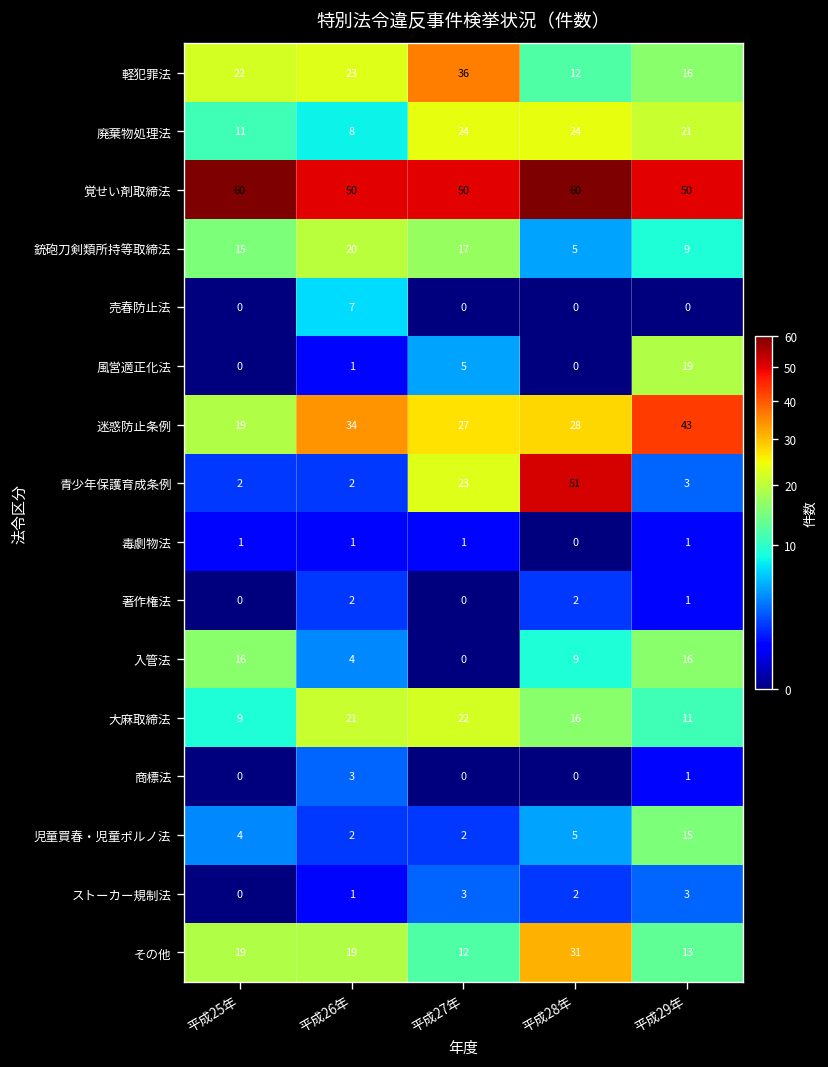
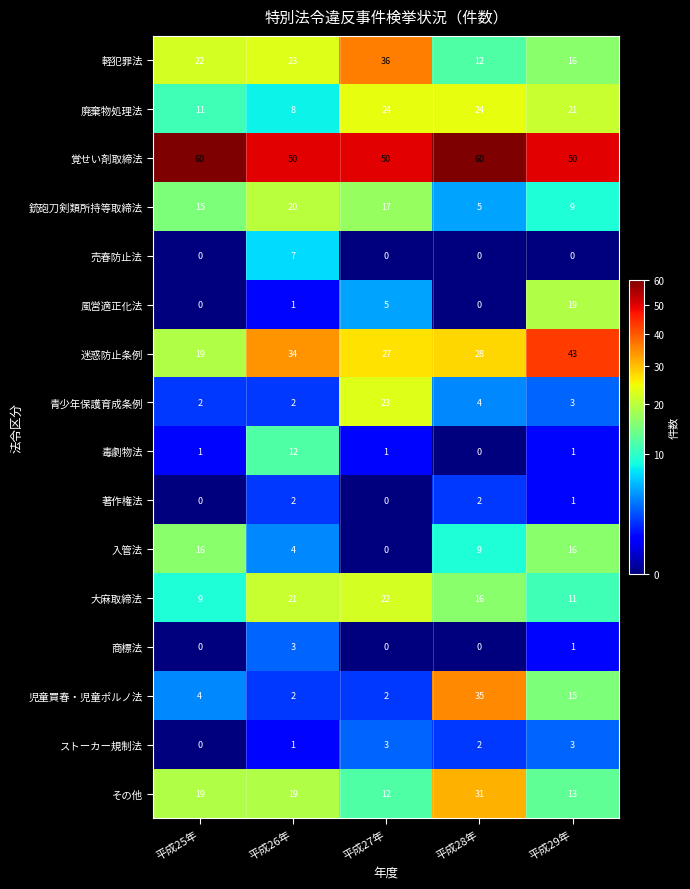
  {
    "軽犯罪法": {
      "平成25年": 22,
      "平成26年": 23,
      "平成27年": 36,
      "平成28年": 12,
      "平成29年": 16
    },
    "廃棄物処理法": {
      "平成25年": 11,
      "平成26年": 8,
      "平成27年": 24,
      "平成28年": 24,
      "平成29年": 21
    },
    "覚せい剤取締法": {
      "平成25年": 60,
      "平成26年": 50,
      "平成27年": 50,
      "平成28年": 60,
      "平成29年": 50
    },
    "銃砲刀剣類所持等取締法": {
      "平成25年": 15,
      "平成26年": 20,
      "平成27年": 17,
      "平成28年": 5,
      "平成29年": 9
    },
    "売春防止法": {
      "平成25年": 0,
      "平成26年": 7,
      "平成27年": 0,
      "平成28年": 0,
      "平成29年": 0
    },
    "風営適正化法": {
      "平成25年": 0,
      "平成26年": 1,
      "平成27年": 5,
      "平成28年": 0,
      "平成29年": 19
    },
    "迷惑防止条例": {
      "平成25年": 19,
      "平成26年": 34,
      "平成27年": 27,
      "平成28年": 28,
      "平成29年": 43
    },
    "青少年保護育成条例": {
      "平成25年": 2,
      "平成26年": 2,
      "平成27年": 23,
-     "平成28年": 51,
+     "平成28年": 4,
      "平成29年": 3
    },
    "毒劇物法": {
      "平成25年": 1,
-     "平成26年": 1,
+     "平成26年": 12,
      "平成27年": 1,
      "平成28年": 0,
      "平成29年": 1
    },
    "著作権法": {
      "平成25年": 0,
      "平成26年": 2,
      "平成27年": 0,
      "平成28年": 2,
      "平成29年": 1
    },
    "入管法": {
      "平成25年": 16,
      "平成26年": 4,
      "平成27年": 0,
      "平成28年": 9,
      "平成29年": 16
    },
    "大麻取締法": {
      "平成25年": 9,
      "平成26年": 21,
      "平成27年": 22,
      "平成28年": 16,
      "平成29年": 11
    },
    "商標法": {
      "平成25年": 0,
      "平成26年": 3,
      "平成27年": 0,
      "平成28年": 0,
      "平成29年": 1
    },
    "児童買春・児童ポルノ法": {
      "平成25年": 4,
      "平成26年": 2,
      "平成27年": 2,
-     "平成28年": 5,
+     "平成28年": 35,
      "平成29年": 15
    },
    "ストーカー規制法": {
      "平成25年": 0,
      "平成26年": 1,
      "平成27年": 3,
      "平成28年": 2,
      "平成29年": 3
    },
    "その他": {
      "平成25年": 19,
      "平成26年": 19,
      "平成27年": 12,
      "平成28年": 31,
      "平成29年": 13
    }
  }
